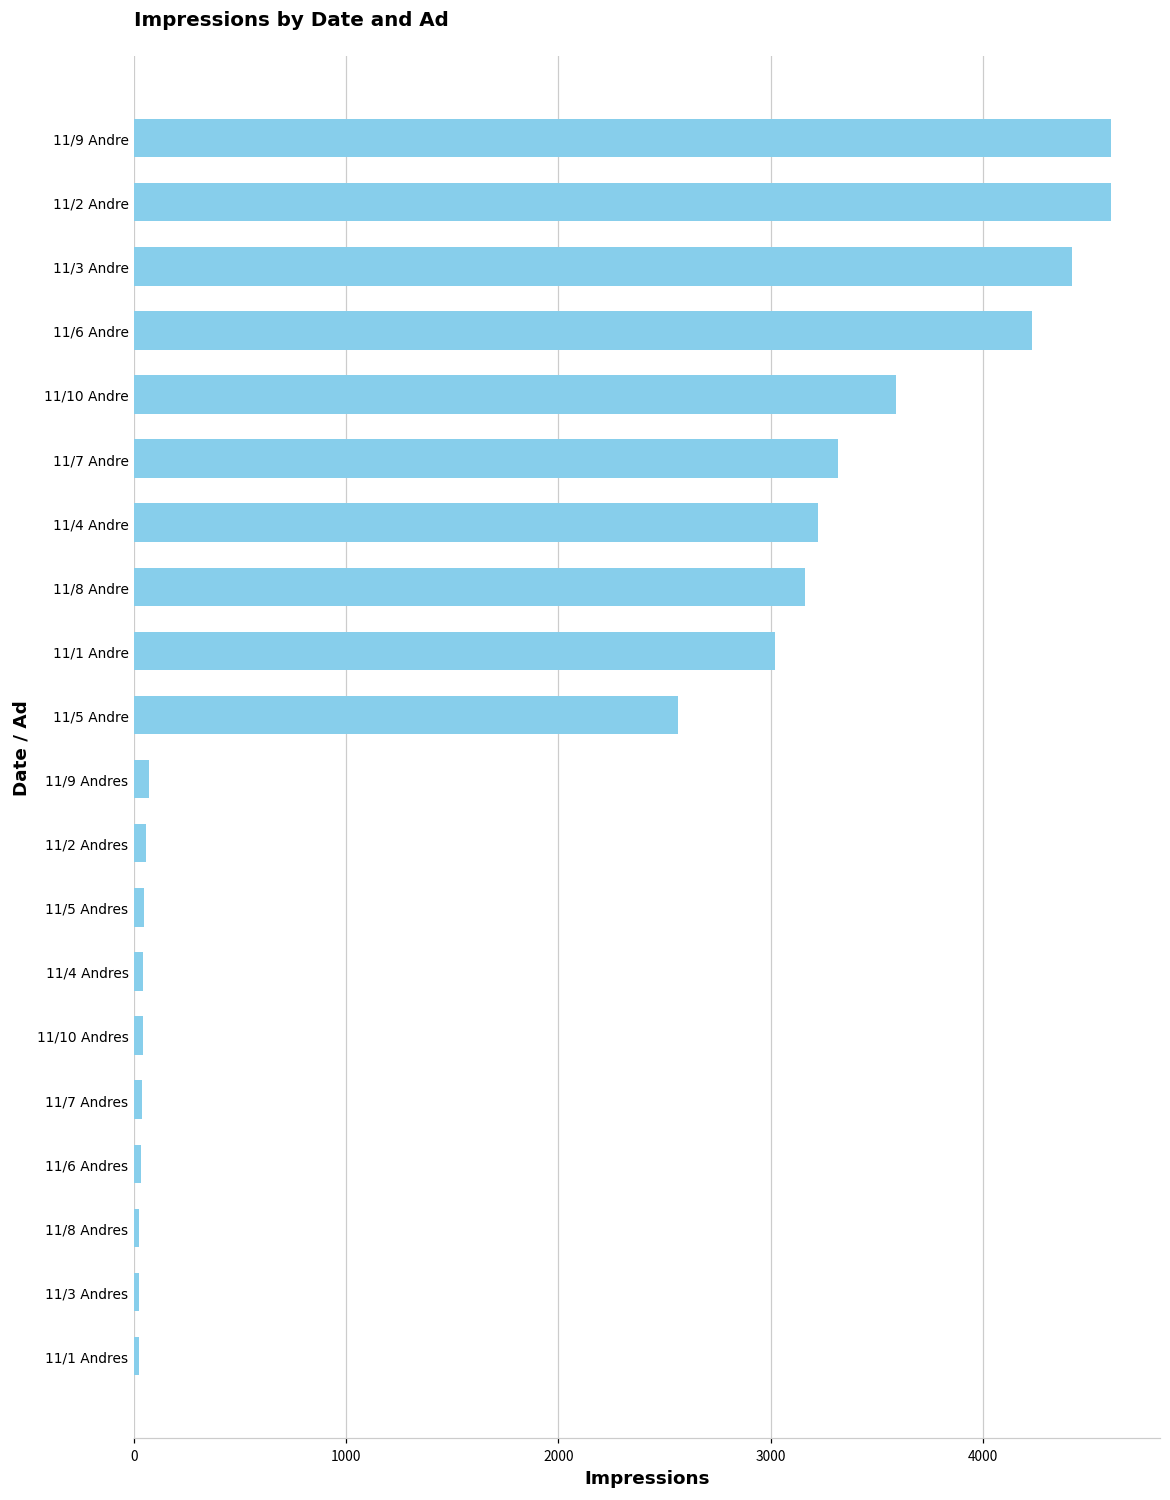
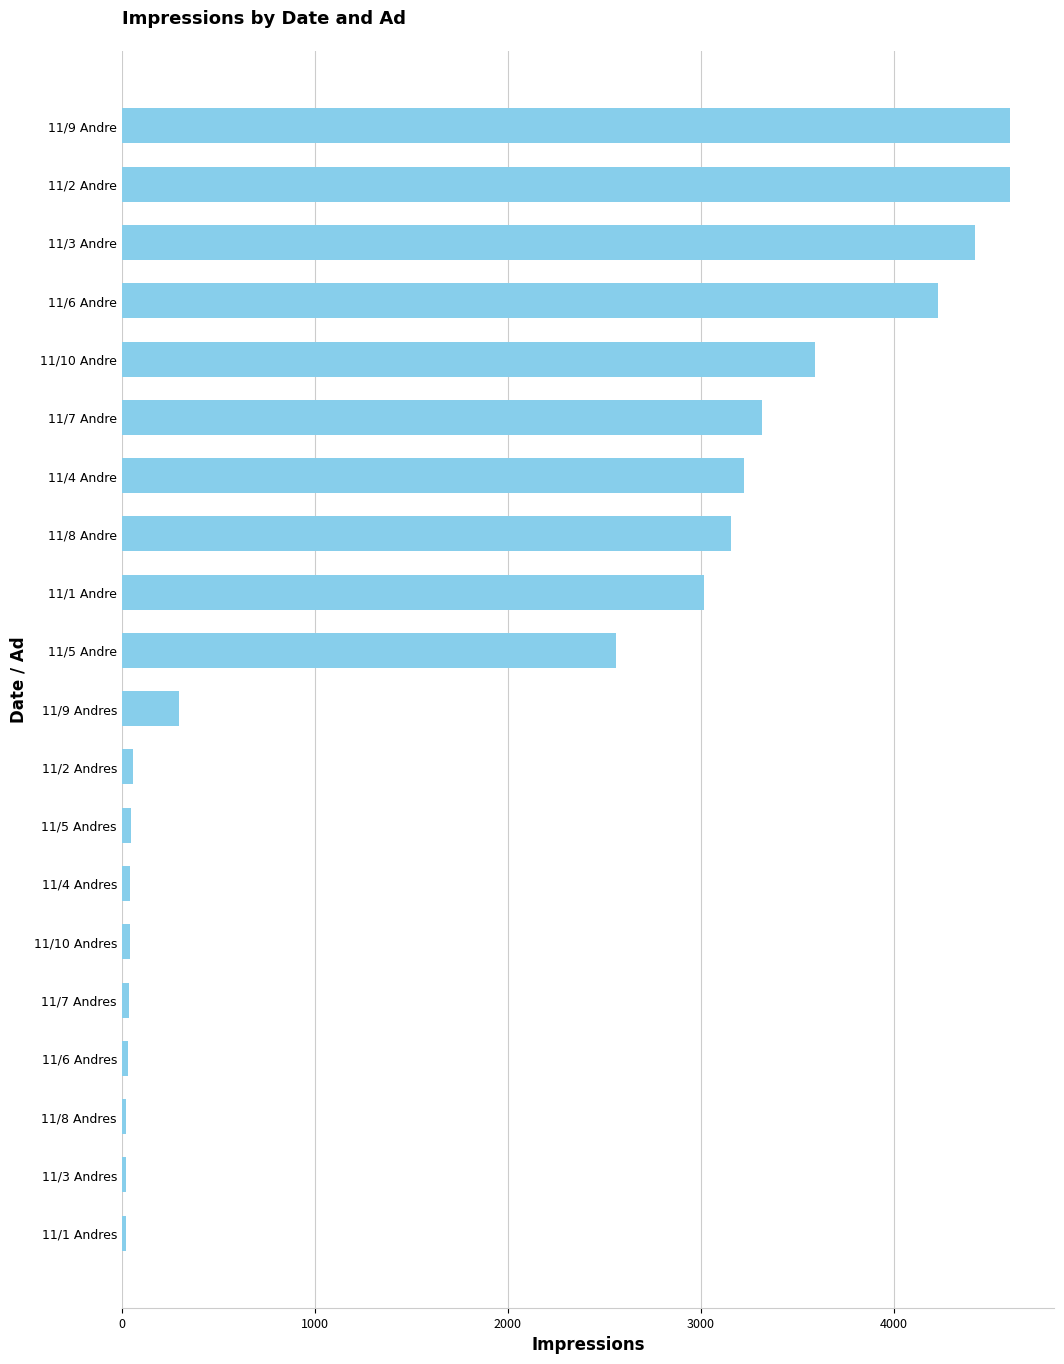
  {
    "11/9 Andre": 4600,
    "11/2 Andre": 4600,
    "11/3 Andre": 4420,
    "11/6 Andre": 4230,
    "11/10 Andre": 3590,
    "11/7 Andre": 3320,
    "11/4 Andre": 3230,
    "11/8 Andre": 3160,
    "11/1 Andre": 3020,
    "11/5 Andre": 2560,
-   "11/9 Andres": 70,
+   "11/9 Andres": 300,
    "11/2 Andres": 60,
    "11/5 Andres": 50,
    "11/4 Andres": 40,
    "11/10 Andres": 40,
    "11/7 Andres": 40,
    "11/6 Andres": 30,
    "11/8 Andres": 20,
    "11/3 Andres": 20,
    "11/1 Andres": 20
  }
